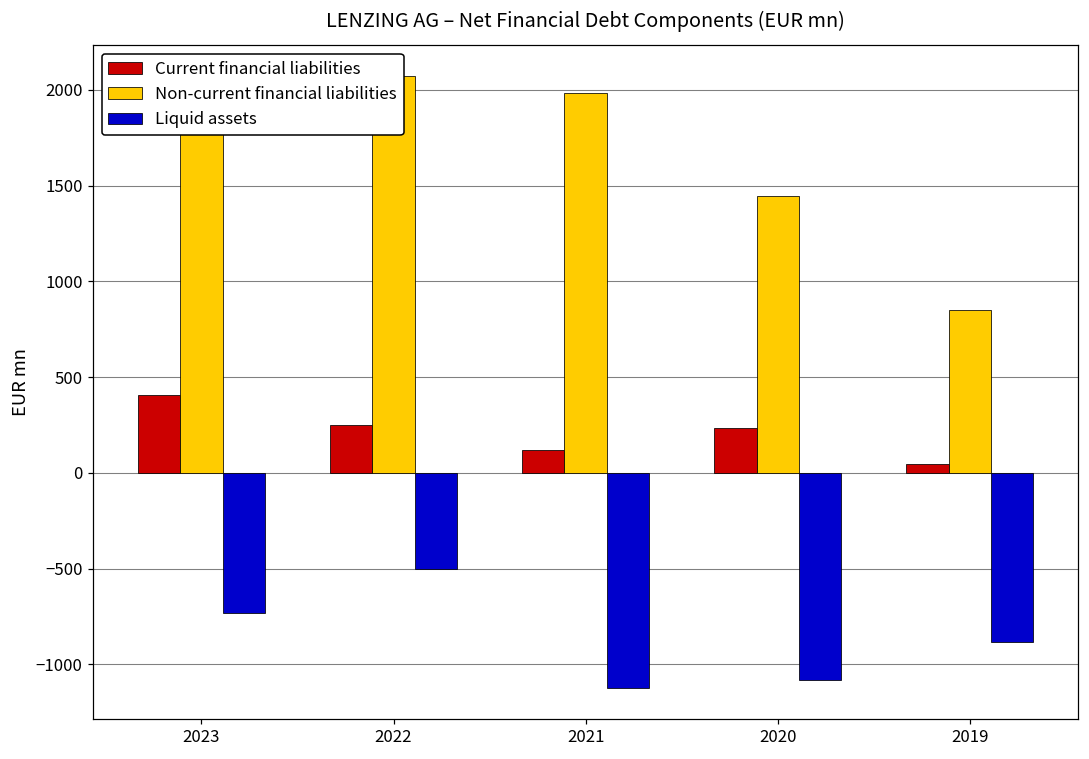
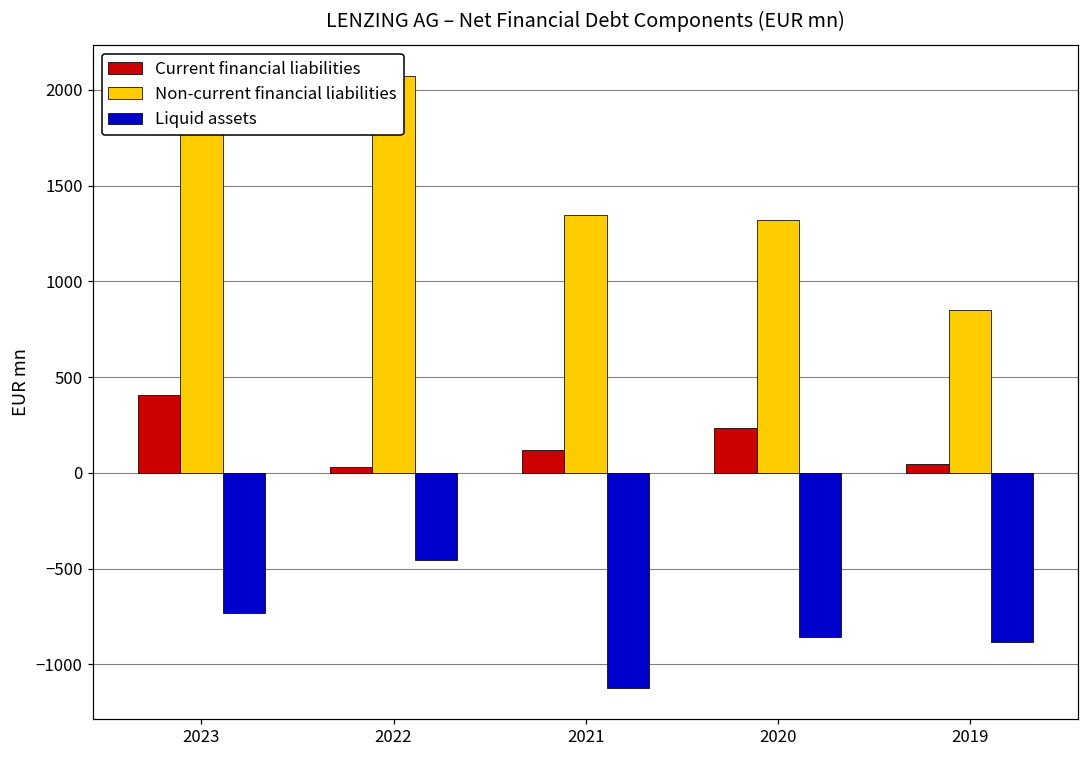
  {
    "Current financial liabilities": {
      "2023": 400,
-     "2022": 250,
+     "2022": 30,
      "2021": 120,
      "2020": 230,
      "2019": 50
    },
    "Non-current financial liabilities": {
-     "2021": 1980,
-     "2020": 1450,
+     "2021": 1350,
+     "2020": 1320,
      "2019": 850
    },
    "Liquid assets": {
      "2023": -730,
-     "2022": -500,
+     "2022": -450,
      "2021": -1120,
-     "2020": -1080,
+     "2020": -860,
      "2019": -890
    }
  }
